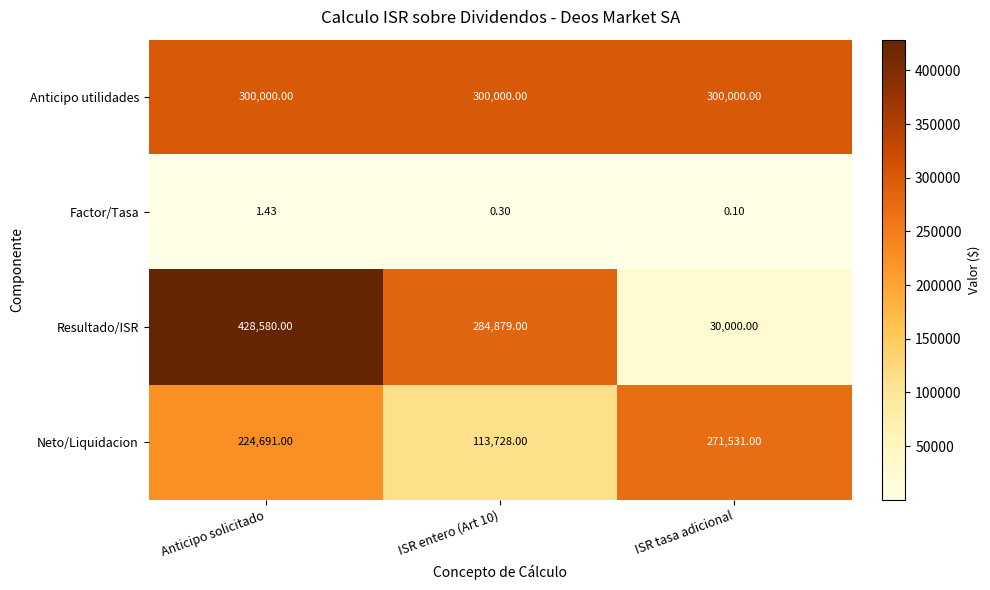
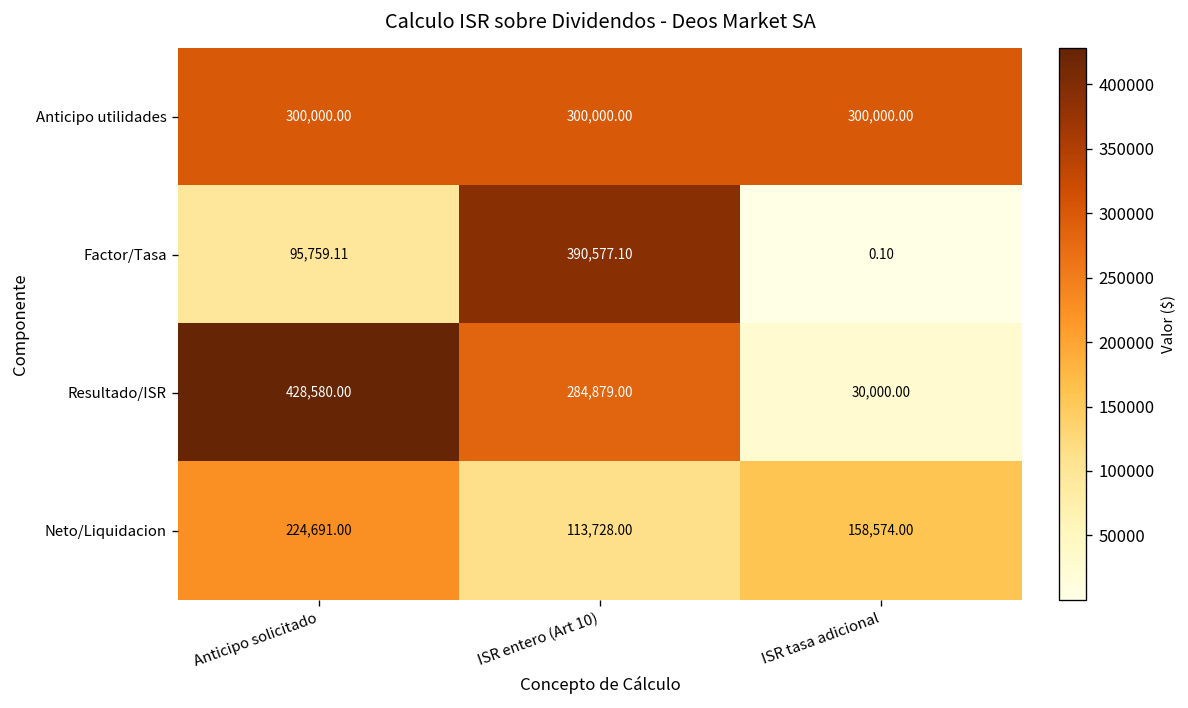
  {
    "Anticipo utilidades": {
      "Anticipo solicitado": "300,000.00",
      "ISR entero (Art 10)": "300,000.00",
      "ISR tasa adicional": "300,000.00"
    },
    "Factor/Tasa": {
-     "Anticipo solicitado": "1.43",
-     "ISR entero (Art 10)": "0.30",
+     "Anticipo solicitado": "95,759.11",
+     "ISR entero (Art 10)": "390,577.10",
      "ISR tasa adicional": "0.10"
    },
    "Resultado/ISR": {
      "Anticipo solicitado": "428,580.00",
      "ISR entero (Art 10)": "284,879.00",
      "ISR tasa adicional": "30,000.00"
    },
    "Neto/Liquidacion": {
      "Anticipo solicitado": "224,691.00",
      "ISR entero (Art 10)": "113,728.00",
-     "ISR tasa adicional": "271,531.00"
+     "ISR tasa adicional": "158,574.00"
    }
  }
